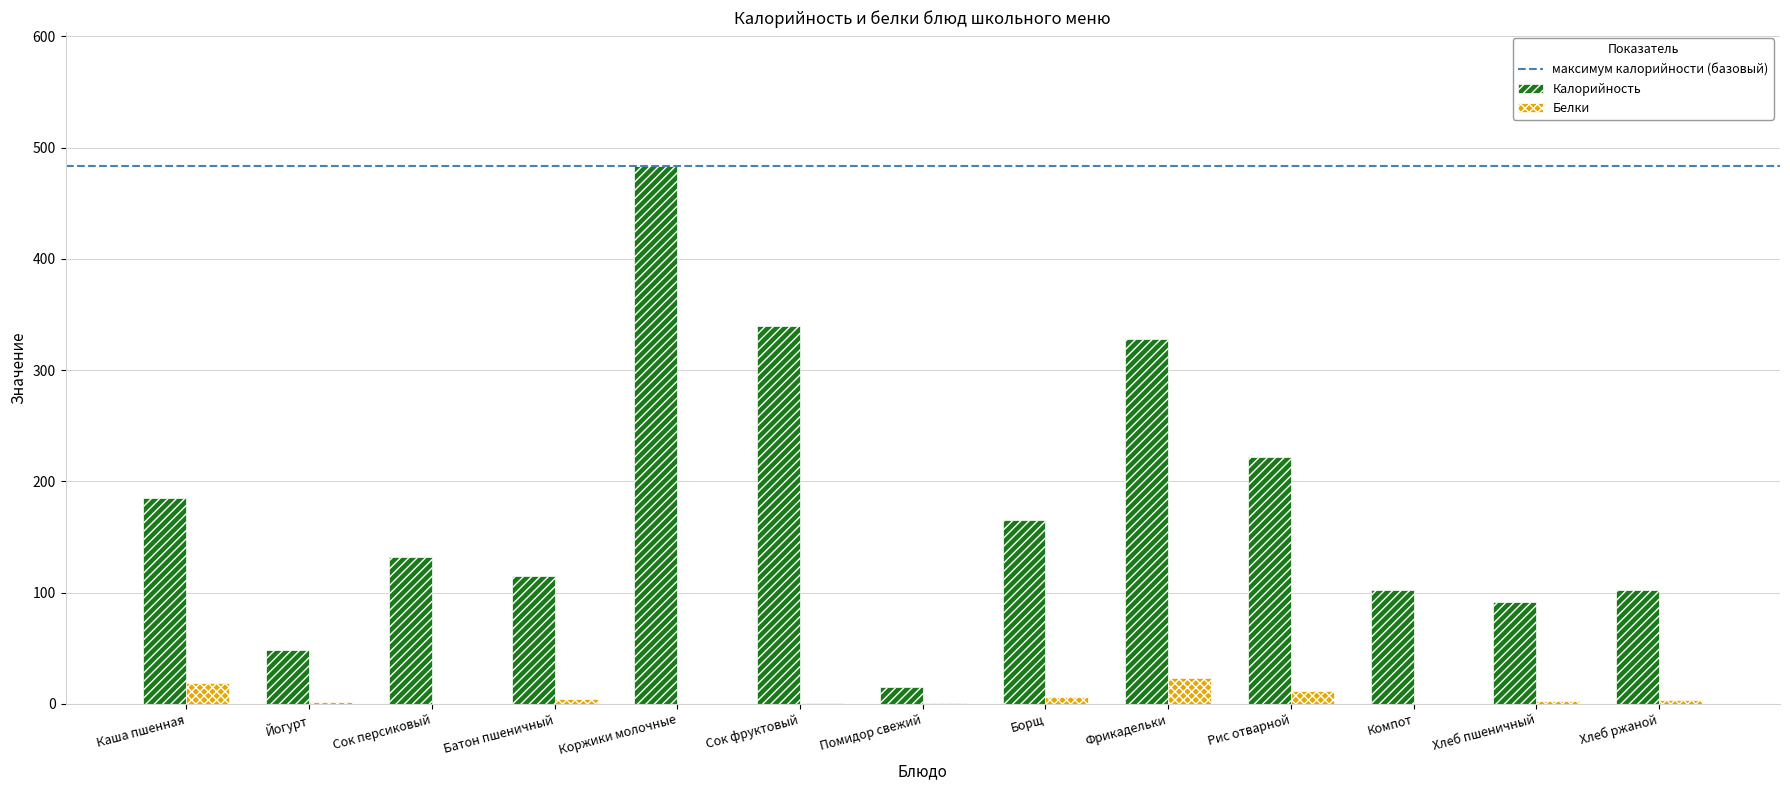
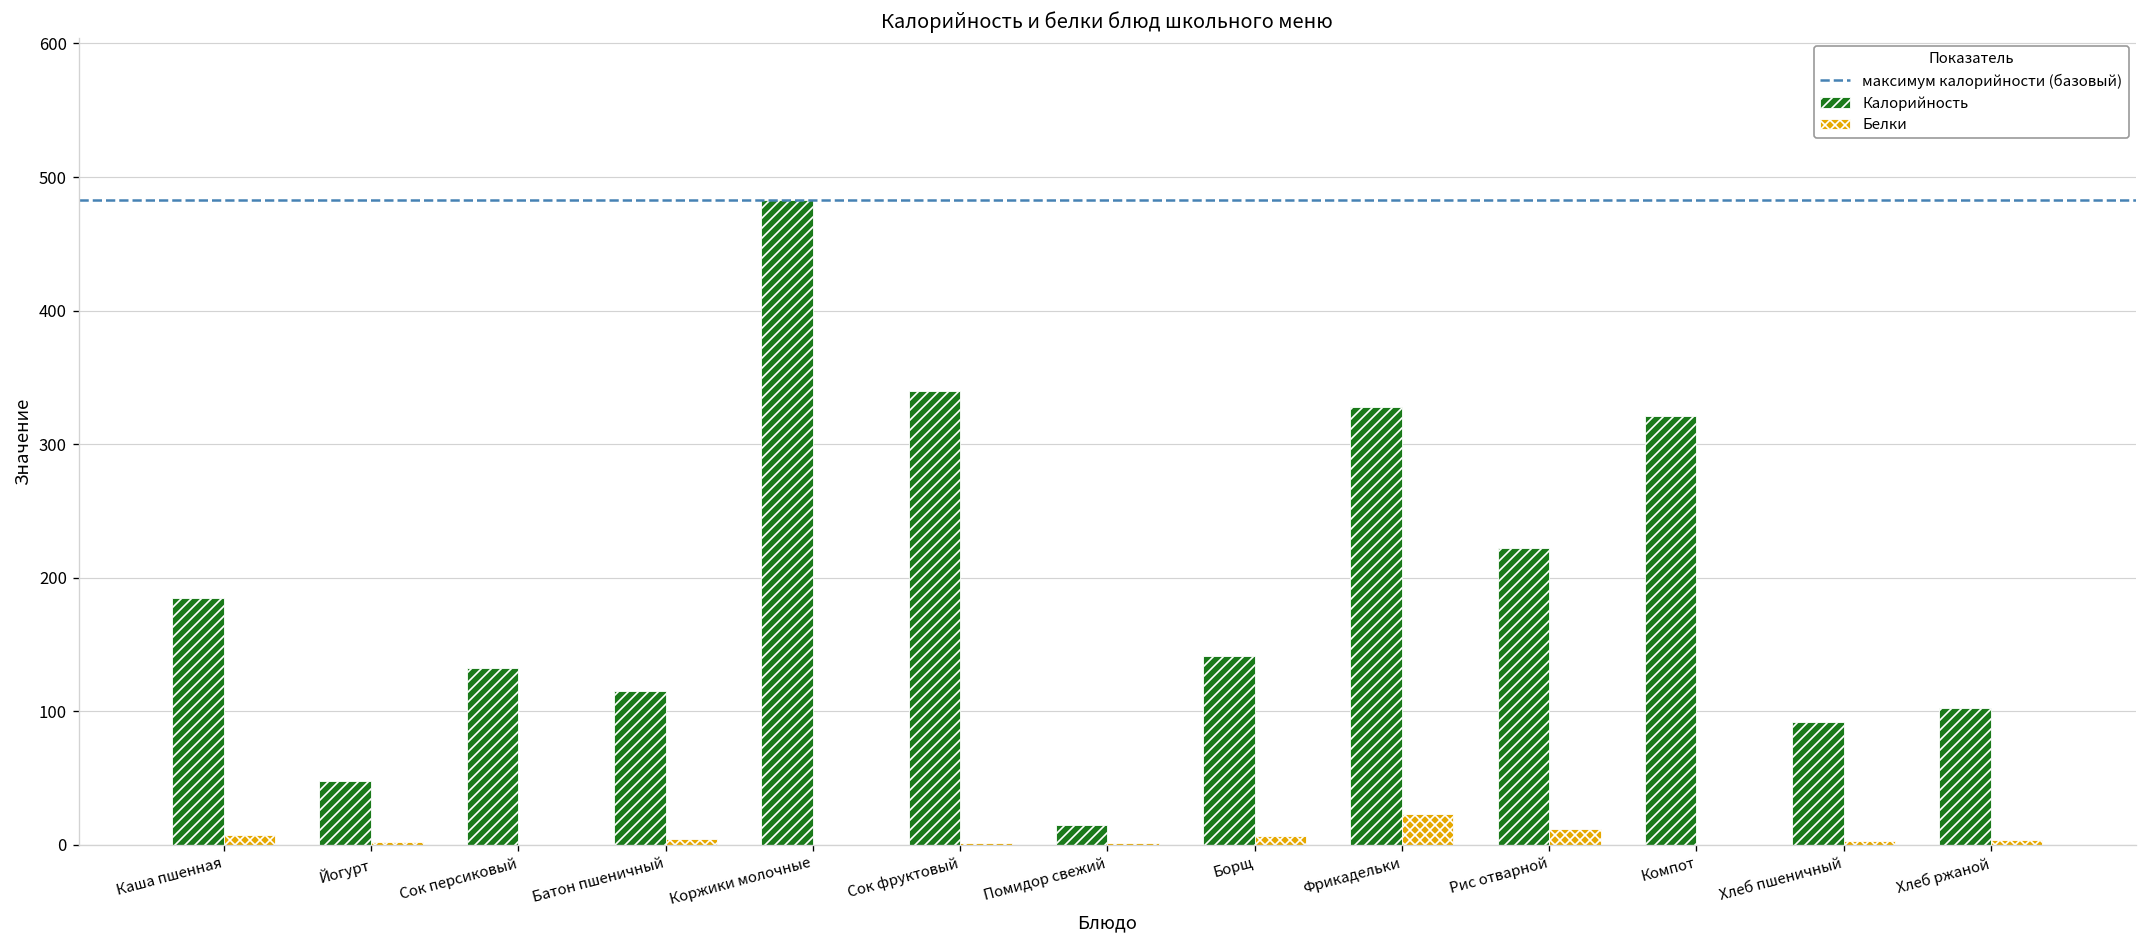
  {
    "Калорийность": {
      "Каша пшенная": 185,
      "Йогурт": 48,
      "Сок персиковый": 132,
      "Батон пшеничный": 115,
      "Коржики молочные": 483,
      "Сок фруктовый": 340,
      "Помидор свежий": 15,
-     "Борщ": 165,
+     "Борщ": 141,
      "Фрикадельки": 328,
      "Рис отварной": 222,
-     "Компот": 102,
+     "Компот": 321,
      "Хлеб пшеничный": 92,
      "Хлеб ржаной": 102
    },
    "Белки": {
-     "Каша пшенная": 19,
+     "Каша пшенная": 7,
      "Сок персиковый": 0,
      "Батон пшеничный": 4,
      "Коржики молочные": 0,
      "Борщ": 6,
      "Фрикадельки": 23,
      "Рис отварной": 12,
      "Хлеб пшеничный": 3,
      "Хлеб ржаной": 3
    }
  }
